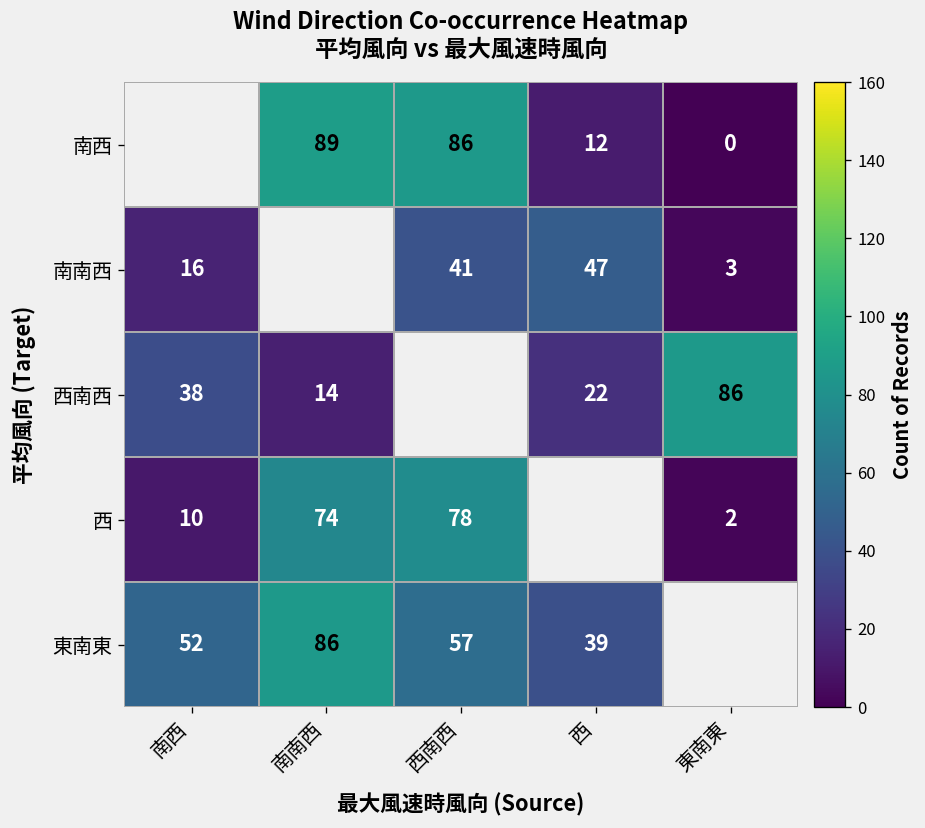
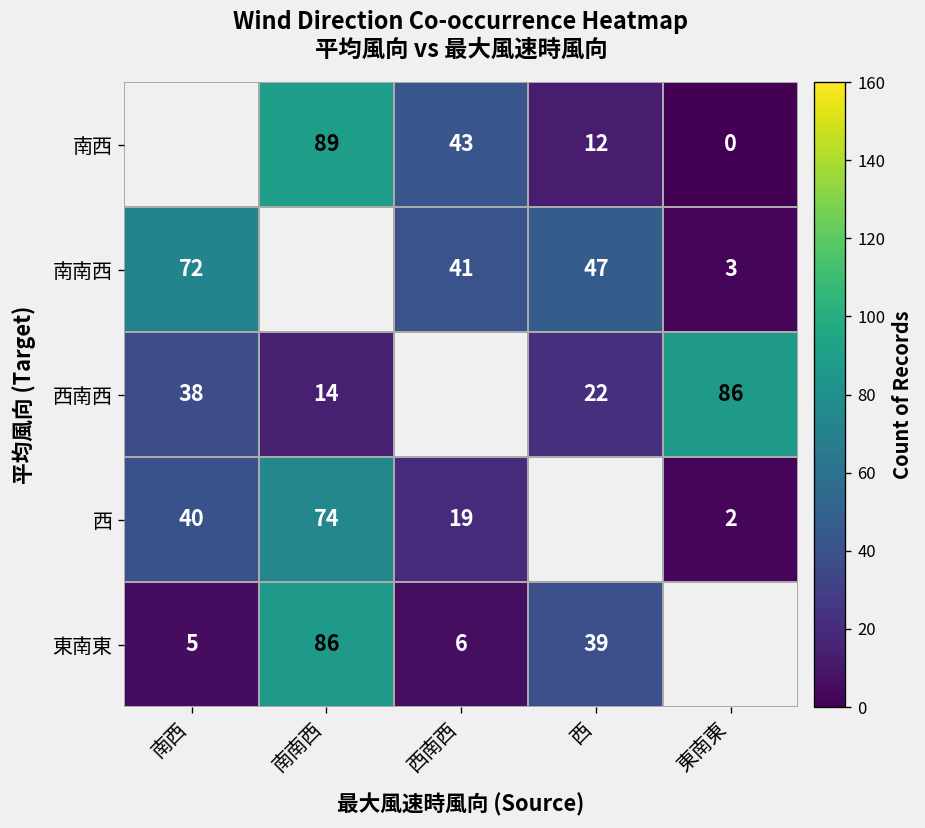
  {
    "南西": {
      "南南西": 89,
-     "西南西": 86,
+     "西南西": 43,
      "西": 12,
      "東南東": 0
    },
    "南南西": {
-     "南西": 16,
+     "南西": 72,
      "西南西": 41,
      "西": 47,
      "東南東": 3
    },
    "西南西": {
      "南西": 38,
      "南南西": 14,
      "西": 22,
      "東南東": 86
    },
    "西": {
-     "南西": 10,
+     "南西": 40,
      "南南西": 74,
-     "西南西": 78,
+     "西南西": 19,
      "東南東": 2
    },
    "東南東": {
-     "南西": 52,
+     "南西": 5,
      "南南西": 86,
-     "西南西": 57,
+     "西南西": 6,
      "西": 39
    }
  }
